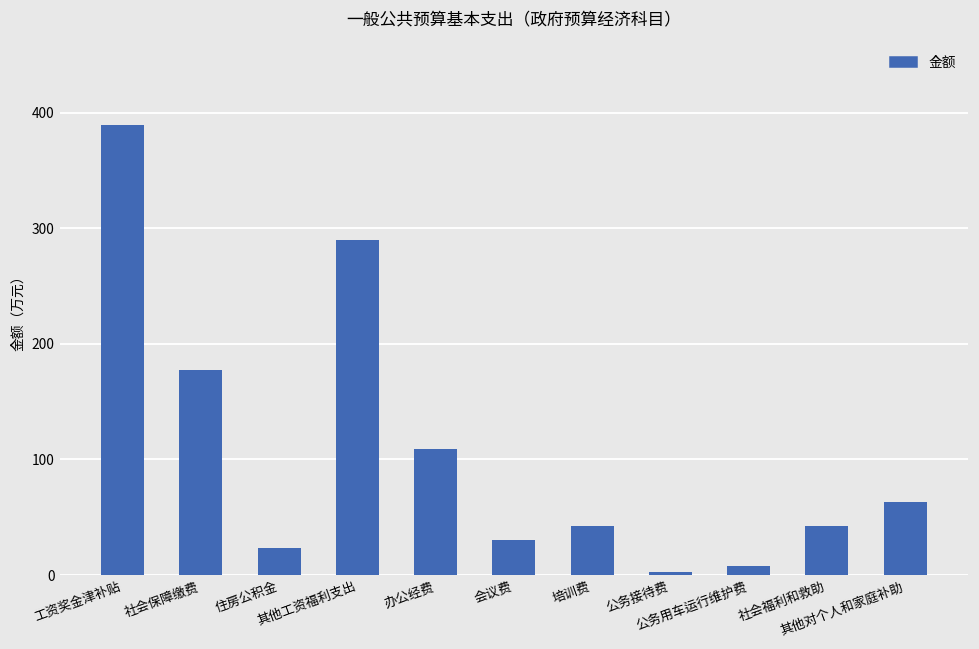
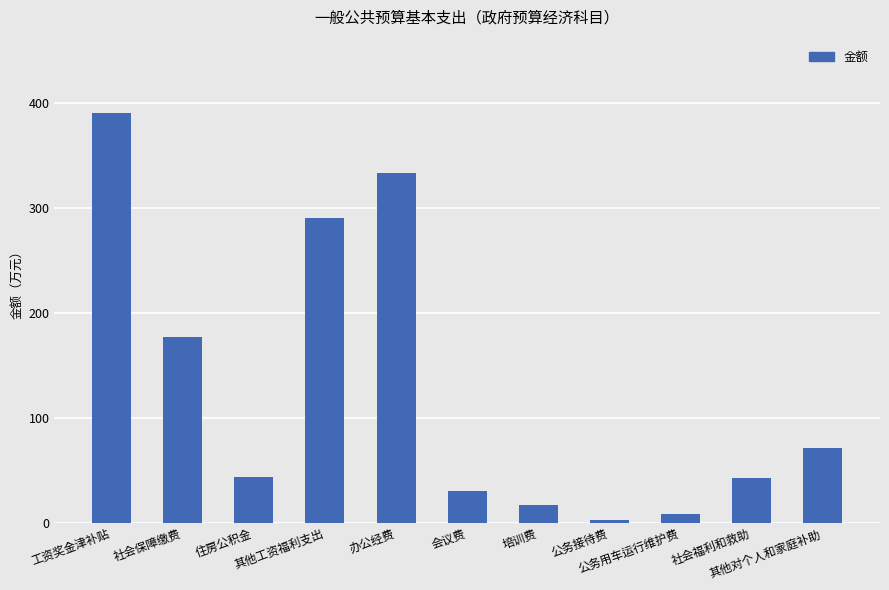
  {
    "工资奖金津补贴": 390,
    "社会保障缴费": 177,
-   "住房公积金": 24,
+   "住房公积金": 43,
    "其他工资福利支出": 290,
-   "办公经费": 109,
+   "办公经费": 333,
    "会议费": 30,
-   "培训费": 43,
+   "培训费": 17,
    "公务接待费": 3,
    "公务用车运行维护费": 8,
    "社会福利和救助": 43,
-   "其他对个人和家庭补助": 63
+   "其他对个人和家庭补助": 71
  }
